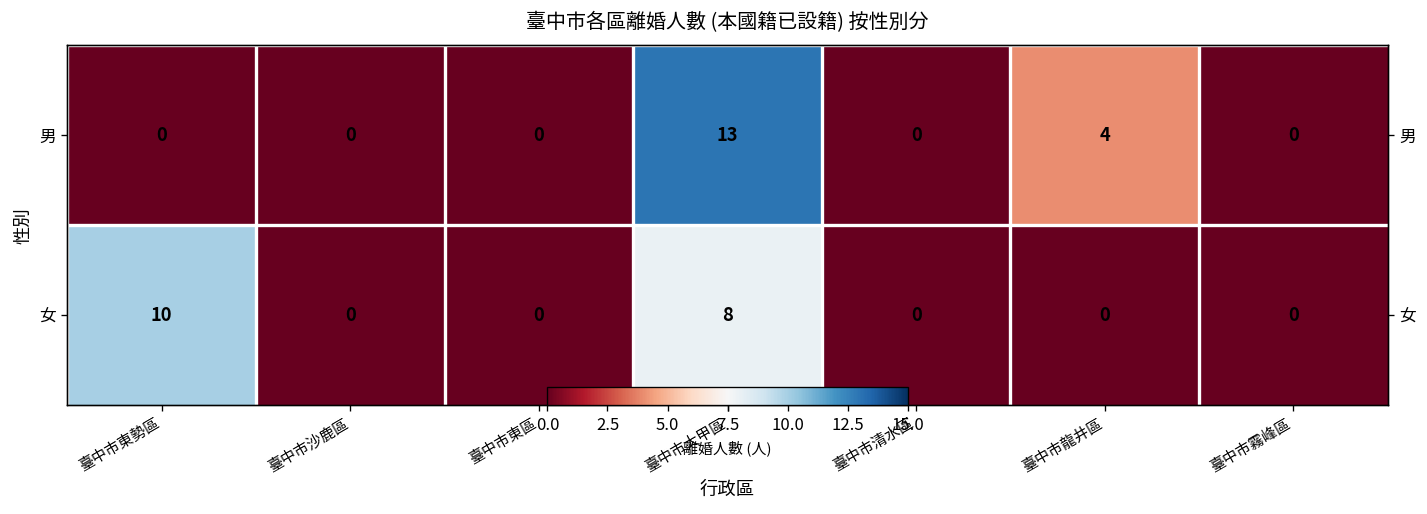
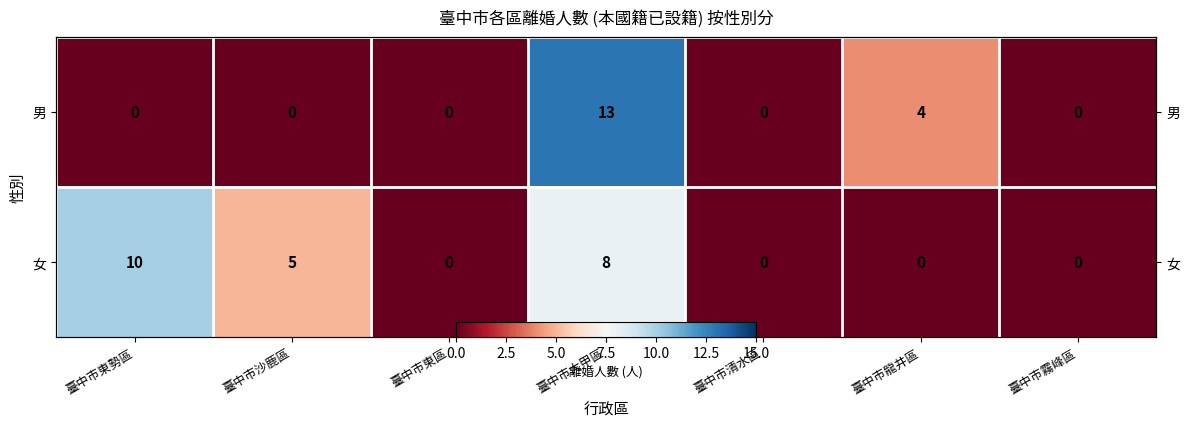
  {
    "男": {
      "臺中市東勢區": 0,
      "臺中市沙鹿區": 0,
      "臺中市東區": 0,
      "臺中市大甲區": 13,
      "臺中市清水區": 0,
      "臺中市龍井區": 4,
      "臺中市霧峰區": 0
    },
    "女": {
      "臺中市東勢區": 10,
-     "臺中市沙鹿區": 0,
+     "臺中市沙鹿區": 5,
      "臺中市東區": 0,
      "臺中市大甲區": 8,
      "臺中市清水區": 0,
      "臺中市龍井區": 0,
      "臺中市霧峰區": 0
    }
  }
